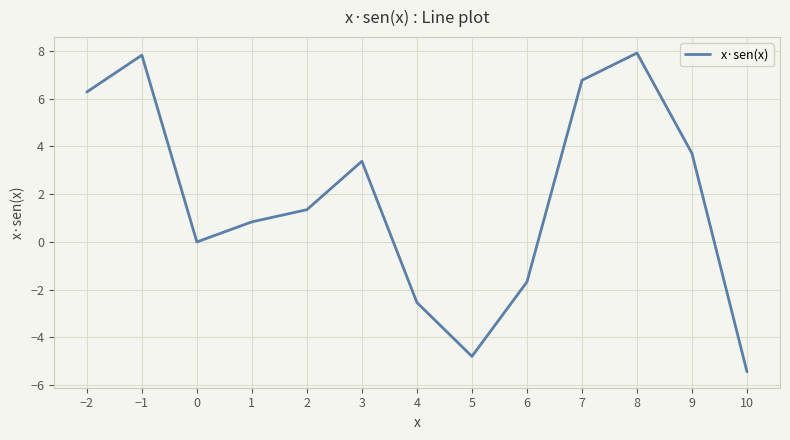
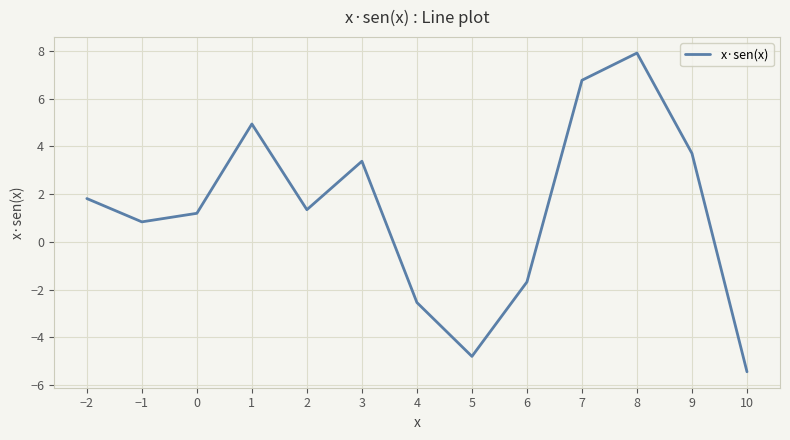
  {
-   "−2": 6.3,
-   "−1": 7.8,
-   "0": 0.0,
-   "1": 0.8,
+   "−2": 1.8,
+   "−1": 0.8,
+   "0": 1.2,
+   "1": 4.9,
    "2": 1.4,
    "3": 3.4,
    "4": -2.5,
    "5": -4.8,
    "6": -1.7,
    "7": 6.8,
    "8": 7.9,
    "9": 3.7,
    "10": -5.4
  }
